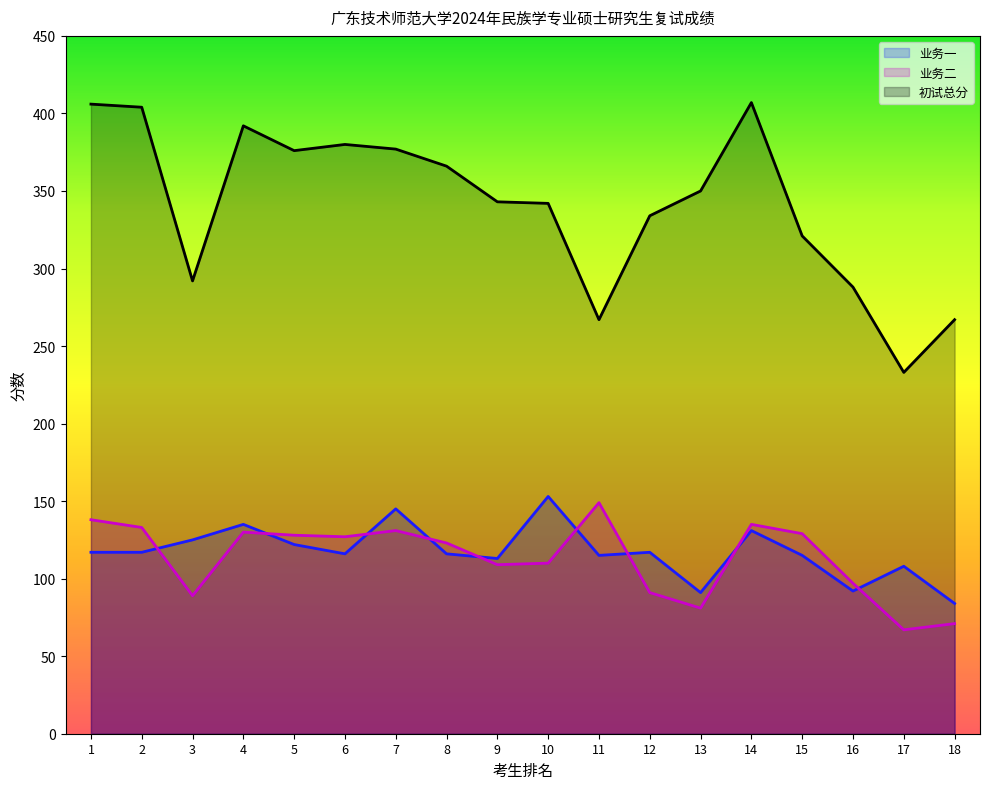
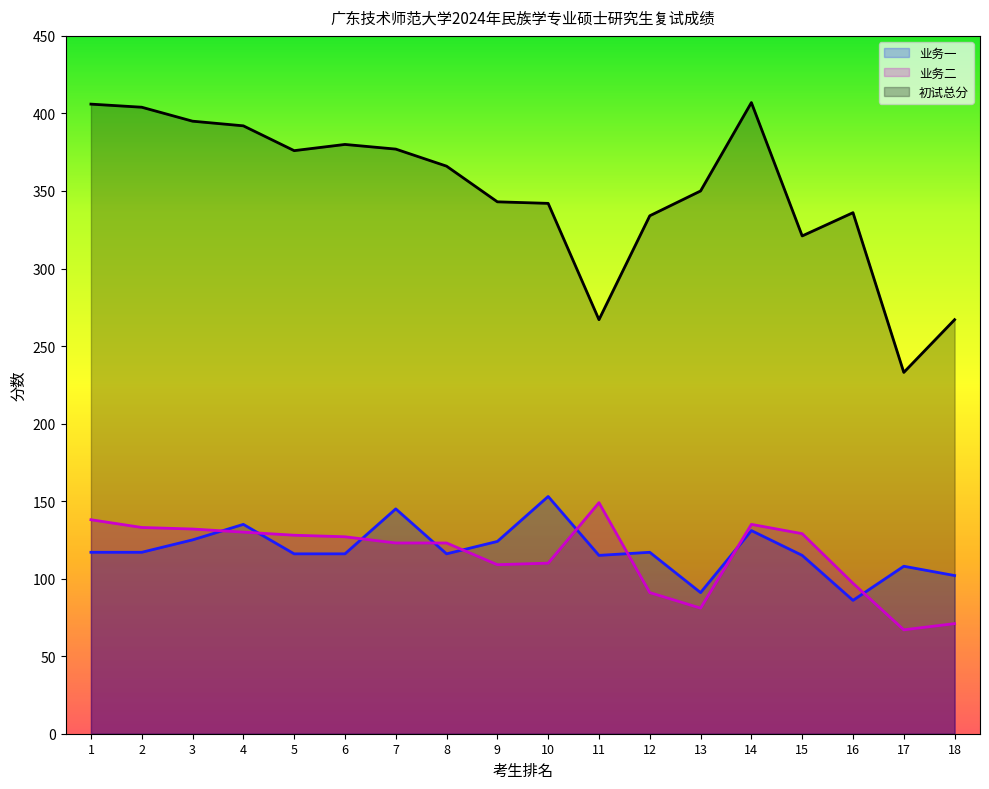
  {
    "业务一": {
      "1": 117,
      "2": 117,
      "3": 125,
      "4": 135,
-     "5": 122,
+     "5": 116,
      "6": 116,
      "7": 145,
      "8": 116,
-     "9": 113,
+     "9": 124,
      "10": 153,
      "11": 115,
      "12": 117,
      "13": 91,
      "14": 131,
      "15": 115,
-     "16": 92,
+     "16": 86,
      "17": 108,
-     "18": 84
+     "18": 102
    },
    "业务二": {
      "1": 138,
      "2": 133,
-     "3": 89,
+     "3": 132,
      "4": 130,
      "5": 128,
      "6": 127,
-     "7": 131,
+     "7": 123,
      "8": 123,
      "9": 109,
      "10": 110,
      "11": 149,
      "12": 91,
      "13": 81,
      "14": 135,
      "15": 129,
      "16": 97,
      "17": 67,
      "18": 71
    },
    "初试总分": {
      "1": 406,
      "2": 404,
-     "3": 292,
+     "3": 395,
      "4": 392,
      "5": 376,
      "6": 380,
      "7": 377,
      "8": 366,
      "9": 343,
      "10": 342,
      "11": 267,
      "12": 334,
      "13": 350,
      "14": 407,
      "15": 321,
-     "16": 288,
+     "16": 336,
      "17": 233,
      "18": 267
    }
  }
